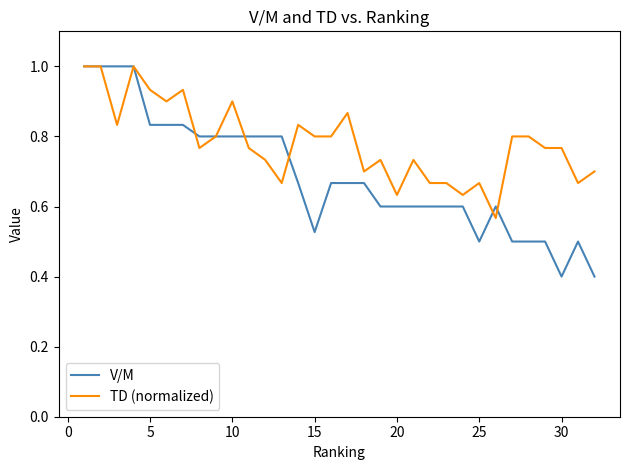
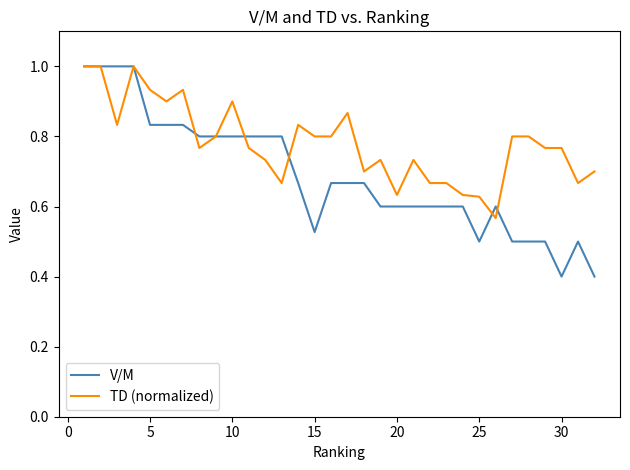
  {
    "V/M": {
      "5": 0.83,
      "10": 0.80,
      "15": 0.53,
      "20": 0.60,
      "25": 0.50,
      "30": 0.40
    },
    "TD (normalized)": {
      "5": 0.93,
      "10": 0.90,
      "15": 0.80,
      "20": 0.63,
-     "25": 0.67,
+     "25": 0.63,
      "30": 0.77
    }
  }
